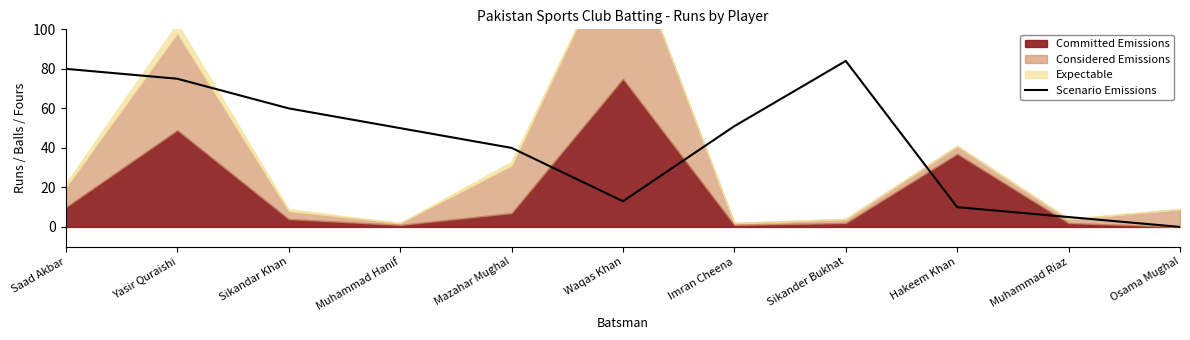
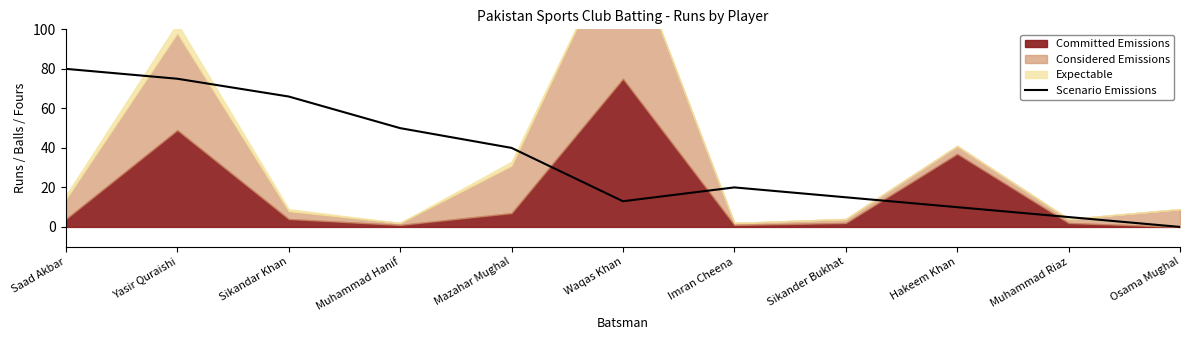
  {
    "Committed Emissions": {
-     "Saad Akbar": 10,
+     "Saad Akbar": 4,
      "Yasir Quraishi": 49,
      "Sikandar Khan": 4,
      "Mazahar Mughal": 7,
      "Waqas Khan": 75,
      "Sikander Bukhat": 2,
      "Hakeem Khan": 37,
      "Muhammad Riaz": 2
    },
    "Scenario Emissions": {
      "Saad Akbar": 80,
      "Yasir Quraishi": 75,
-     "Sikandar Khan": 60,
+     "Sikandar Khan": 66,
      "Muhammad Hanif": 50,
      "Mazahar Mughal": 40,
      "Waqas Khan": 13,
-     "Imran Cheena": 51,
-     "Sikander Bukhat": 84,
+     "Imran Cheena": 20,
+     "Sikander Bukhat": 15,
      "Hakeem Khan": 10
    },
    "Considered Emissions": {
      "Saad Akbar": 10,
      "Yasir Quraishi": 49,
      "Mazahar Mughal": 24
    },
    "Expectable": {
      "Saad Akbar": 2,
      "Mazahar Mughal": 2
    }
  }
